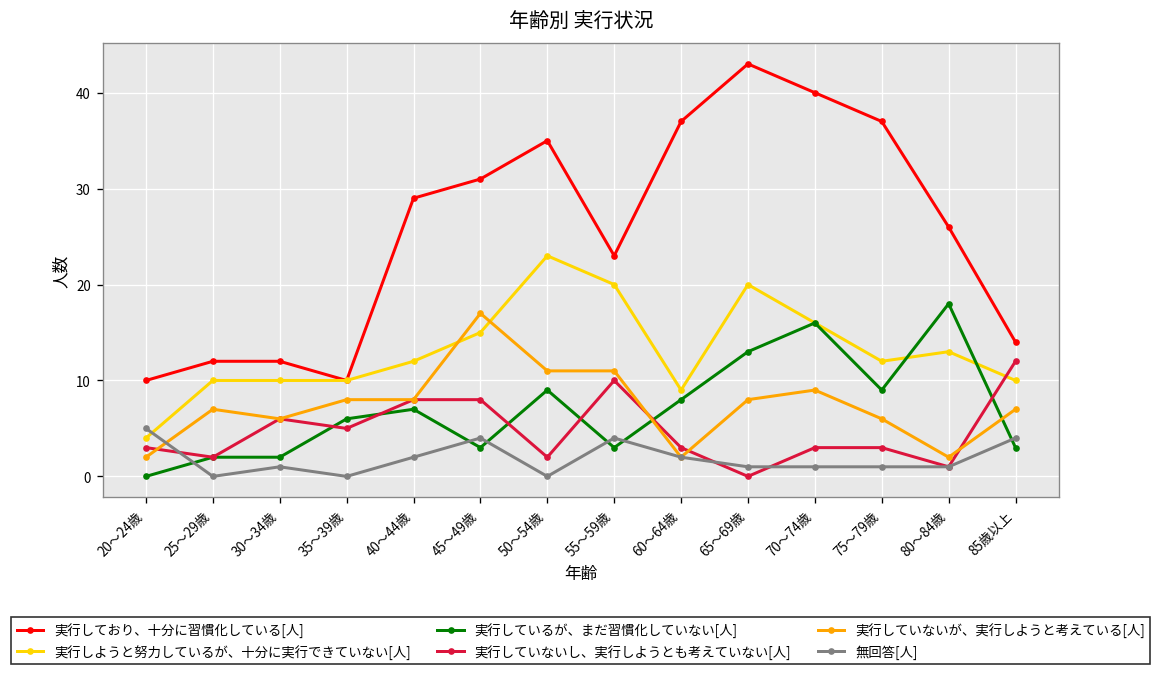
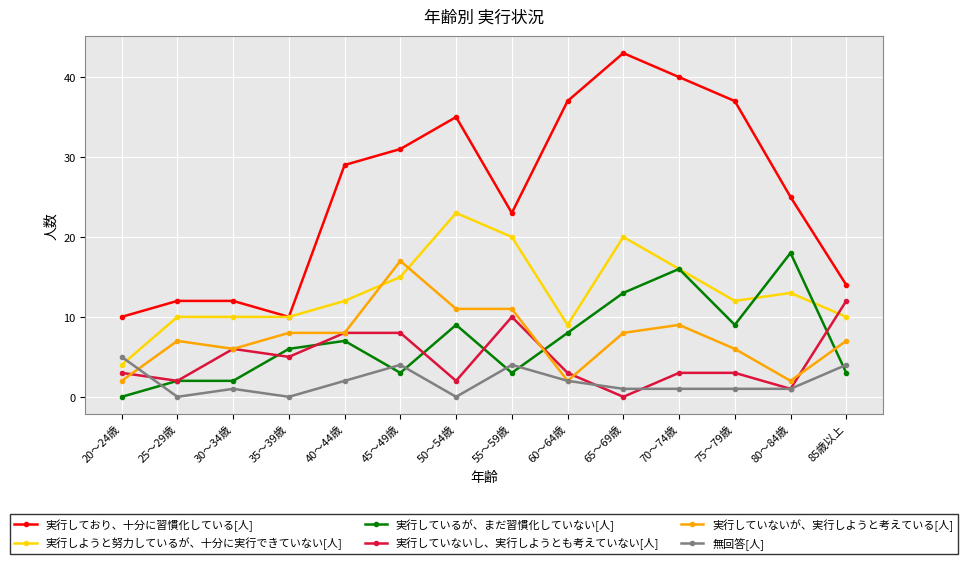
  {
    "実行しており、十分に習慣化している[人]": {
      "20～24歳": 10,
      "25～29歳": 12,
      "30～34歳": 12,
      "40～44歳": 29,
      "45～49歳": 31,
      "50～54歳": 35,
      "55～59歳": 23,
      "60～64歳": 37,
      "65～69歳": 43,
      "70～74歳": 40,
      "75～79歳": 37,
-     "80～84歳": 26,
+     "80～84歳": 25,
      "85歳以上": 14
    },
    "実行しているが、まだ習慣化していない[人]": {
      "20～24歳": 0,
      "30～34歳": 2,
      "35～39歳": 6,
      "40～44歳": 7,
      "45～49歳": 3,
      "50～54歳": 9,
      "55～59歳": 3,
      "60～64歳": 8,
      "65～69歳": 13,
      "75～79歳": 9,
      "80～84歳": 18,
      "85歳以上": 3
    },
    "実行していないし、実行しようとも考えていない[人]": {
      "20～24歳": 3,
      "35～39歳": 5,
      "45～49歳": 8,
      "50～54歳": 2,
      "55～59歳": 10,
      "60～64歳": 3,
      "65～69歳": 0,
      "70～74歳": 3,
      "75～79歳": 3,
      "85歳以上": 12
    },
    "無回答[人]": {
      "20～24歳": 5,
      "25～29歳": 0,
      "30～34歳": 1,
      "35～39歳": 0,
      "40～44歳": 2,
      "45～49歳": 4,
      "50～54歳": 0,
      "55～59歳": 4,
      "65～69歳": 1,
      "70～74歳": 1,
      "75～79歳": 1,
      "85歳以上": 4
    }
  }
